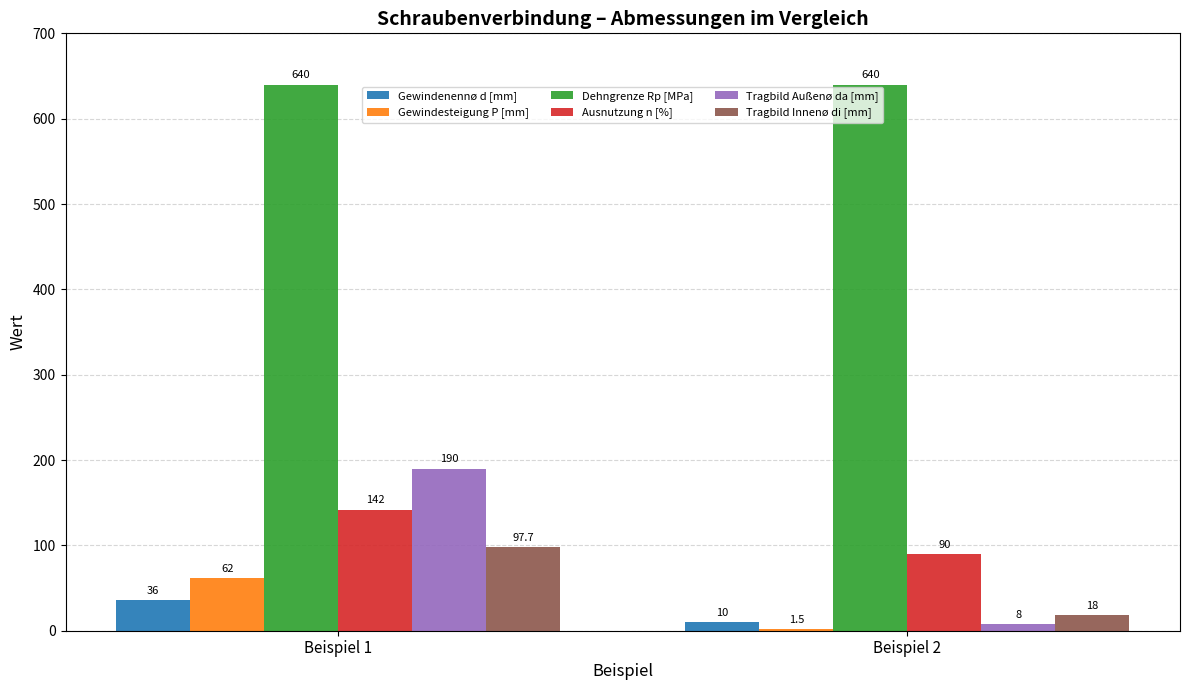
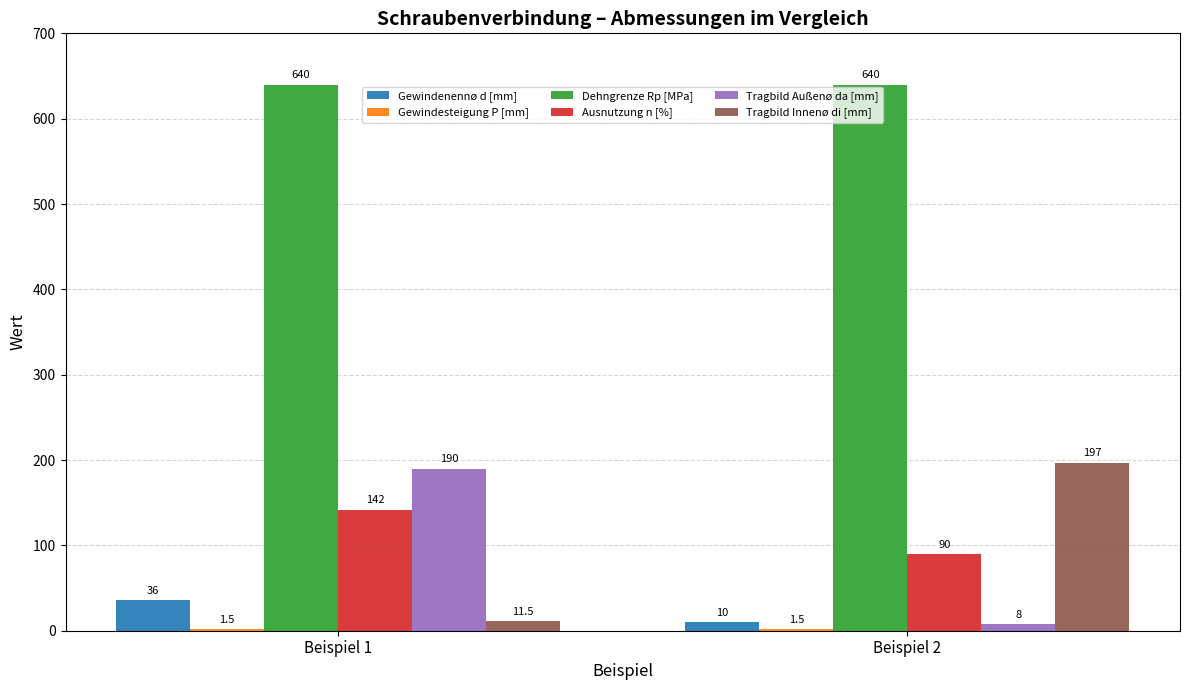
  {
    "Gewindenennø d [mm]": {
      "Beispiel 1": 36,
      "Beispiel 2": 10
    },
    "Gewindesteigung P [mm]": {
-     "Beispiel 1": 62,
+     "Beispiel 1": 1.5,
      "Beispiel 2": 1.5
    },
    "Dehngrenze Rp [MPa]": {
      "Beispiel 1": 640,
      "Beispiel 2": 640
    },
    "Ausnutzung n [%]": {
      "Beispiel 1": 142,
      "Beispiel 2": 90
    },
    "Tragbild Außenø da [mm]": {
      "Beispiel 1": 190,
      "Beispiel 2": 8
    },
    "Tragbild Innenø di [mm]": {
-     "Beispiel 1": 97.7,
-     "Beispiel 2": 18
+     "Beispiel 1": 11.5,
+     "Beispiel 2": 197
    }
  }
